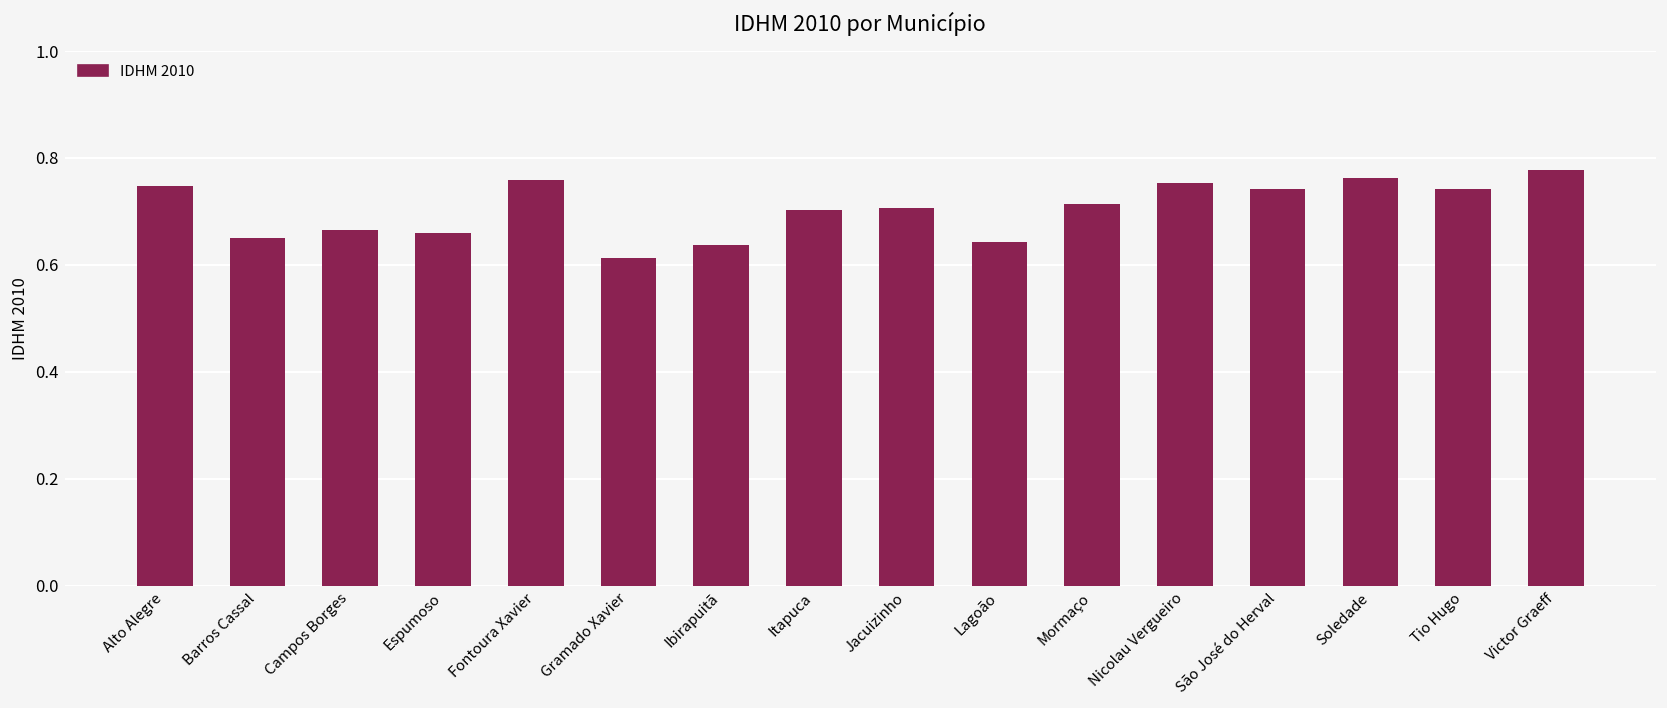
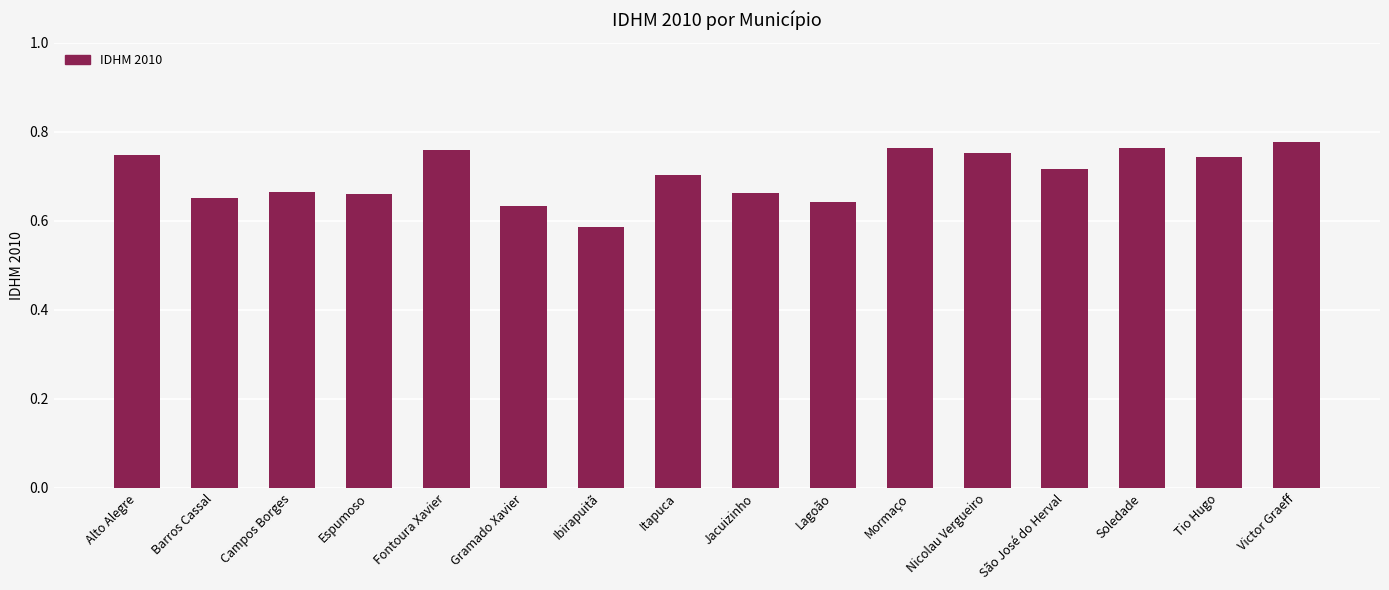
  {
    "Alto Alegre": 0.75,
    "Barros Cassal": 0.65,
    "Campos Borges": 0.67,
    "Espumoso": 0.66,
    "Fontoura Xavier": 0.76,
-   "Gramado Xavier": 0.61,
-   "Ibirapuitã": 0.64,
+   "Gramado Xavier": 0.63,
+   "Ibirapuitã": 0.59,
    "Itapuca": 0.70,
-   "Jacuizinho": 0.71,
+   "Jacuizinho": 0.66,
    "Lagoão": 0.64,
-   "Mormaço": 0.71,
+   "Mormaço": 0.76,
    "Nicolau Vergueiro": 0.75,
-   "São José do Herval": 0.74,
+   "São José do Herval": 0.72,
    "Soledade": 0.76,
    "Tio Hugo": 0.74,
    "Victor Graeff": 0.78
  }
